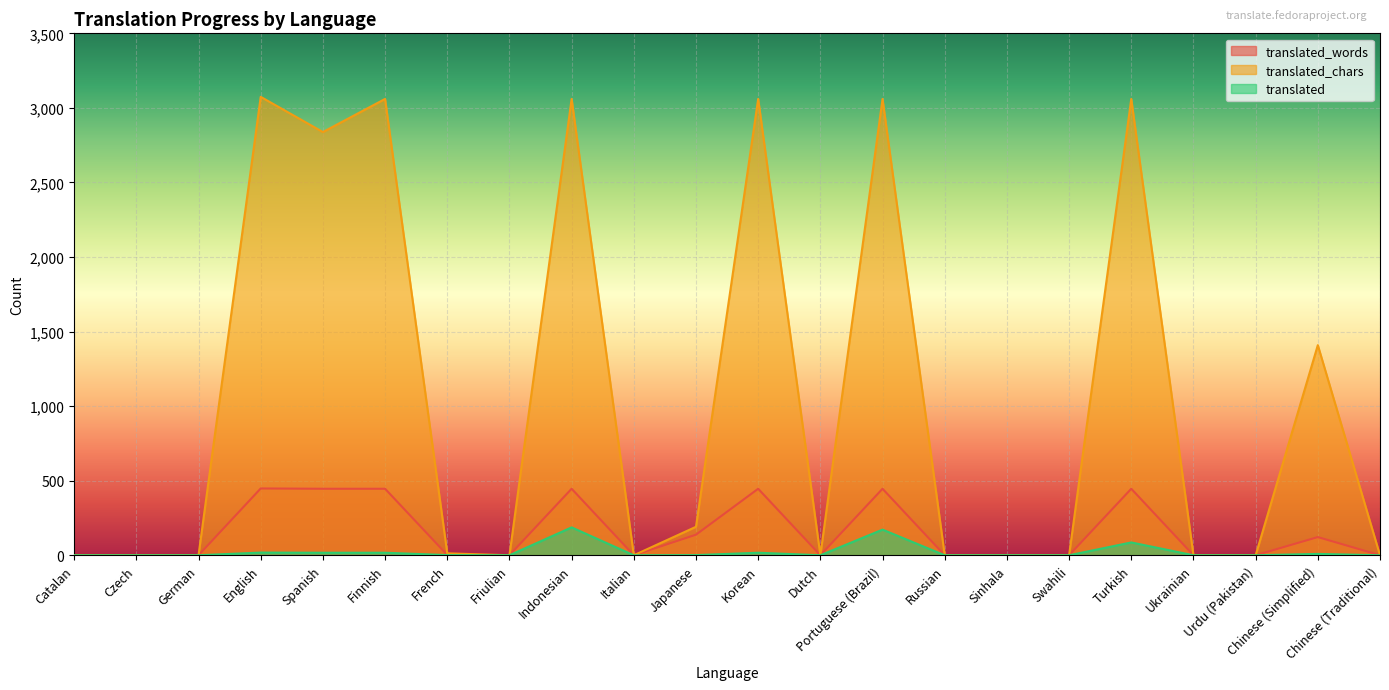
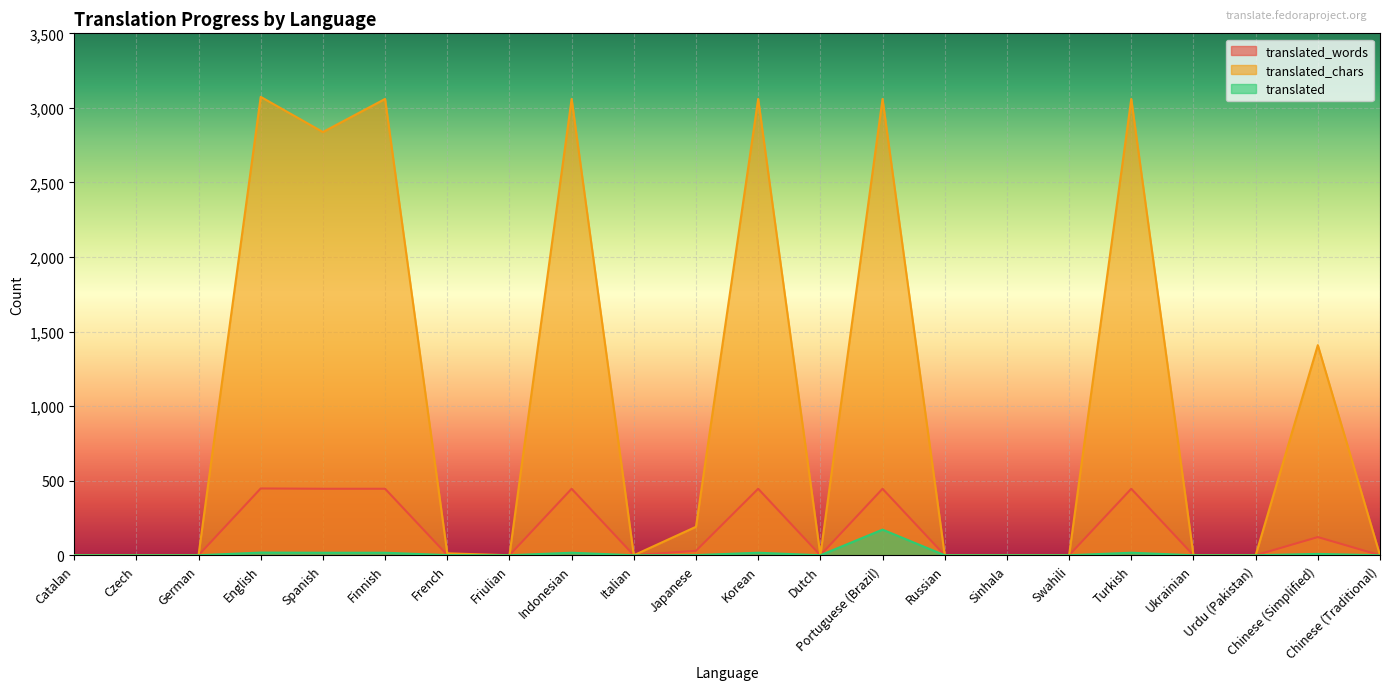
  {
    "translated_words": {
      "English": "450",
      "Spanish": "450",
      "Finnish": "450",
      "Indonesian": "450",
-     "Japanese": "140",
+     "Japanese": "30",
      "Korean": "450",
      "Portuguese (Brazil)": "450",
      "Turkish": "450",
      "Chinese (Simplified)": "120"
    },
    "translated_chars": {
      "English": "3,070",
      "Spanish": "2,840",
      "Finnish": "3,060",
      "Indonesian": "3,060",
      "Japanese": "190",
      "Korean": "3,060",
      "Portuguese (Brazil)": "3,060",
      "Turkish": "3,060",
      "Chinese (Simplified)": "1,410"
    },
    "translated": {
      "English": "20",
      "Spanish": "20",
      "Finnish": "20",
-     "Indonesian": "190",
+     "Indonesian": "20",
      "Japanese": "0",
      "Korean": "20",
      "Portuguese (Brazil)": "170",
-     "Turkish": "90",
+     "Turkish": "20",
      "Chinese (Simplified)": "10"
    }
  }
